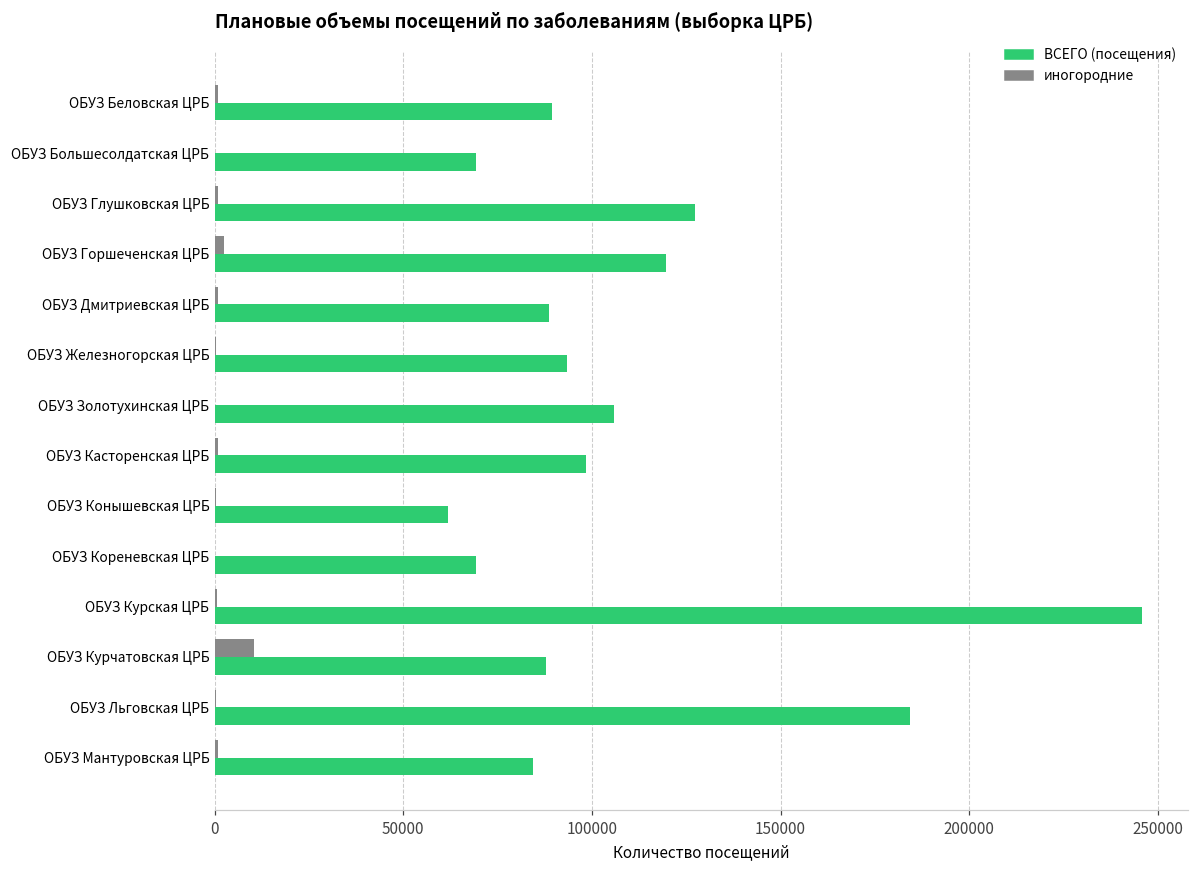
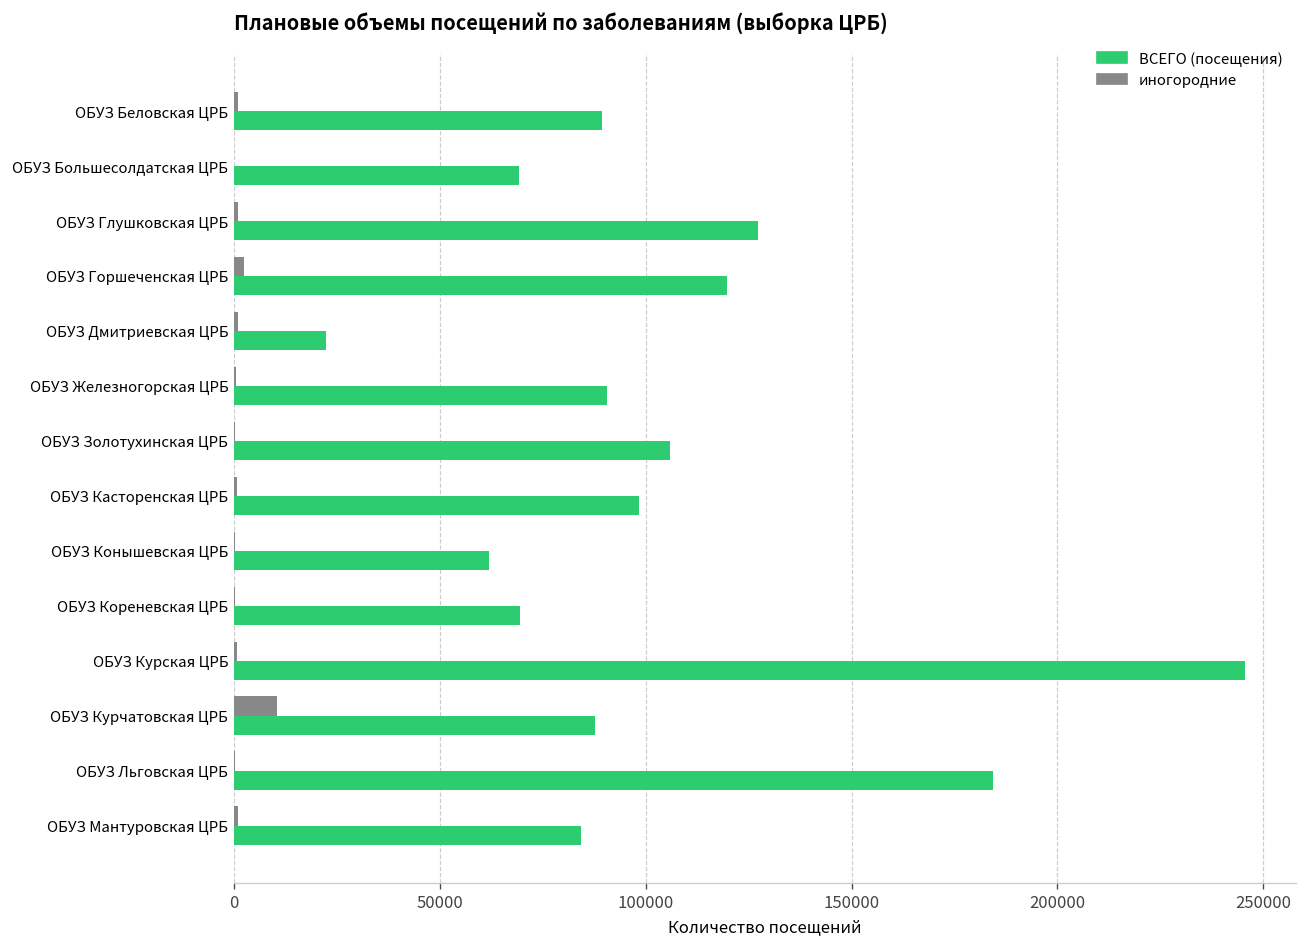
  {
    "ВСЕГО (посещения)": {
      "ОБУЗ Беловская ЦРБ": 89000,
      "ОБУЗ Большесолдатская ЦРБ": 69000,
      "ОБУЗ Глушковская ЦРБ": 127000,
      "ОБУЗ Горшеченская ЦРБ": 120000,
-     "ОБУЗ Дмитриевская ЦРБ": 89000,
-     "ОБУЗ Железногорская ЦРБ": 93000,
+     "ОБУЗ Дмитриевская ЦРБ": 22000,
+     "ОБУЗ Железногорская ЦРБ": 91000,
      "ОБУЗ Золотухинская ЦРБ": 106000,
      "ОБУЗ Касторенская ЦРБ": 98000,
      "ОБУЗ Конышевская ЦРБ": 62000,
      "ОБУЗ Кореневская ЦРБ": 69000,
      "ОБУЗ Курская ЦРБ": 246000,
      "ОБУЗ Курчатовская ЦРБ": 88000,
      "ОБУЗ Льговская ЦРБ": 184000,
      "ОБУЗ Мантуровская ЦРБ": 84000
    },
    "иногородние": {
      "ОБУЗ Беловская ЦРБ": 1000,
      "ОБУЗ Большесолдатская ЦРБ": 0,
      "ОБУЗ Глушковская ЦРБ": 1000,
      "ОБУЗ Горшеченская ЦРБ": 2000,
      "ОБУЗ Дмитриевская ЦРБ": 1000,
      "ОБУЗ Касторенская ЦРБ": 1000,
      "ОБУЗ Курчатовская ЦРБ": 10000,
      "ОБУЗ Мантуровская ЦРБ": 1000
    }
  }
